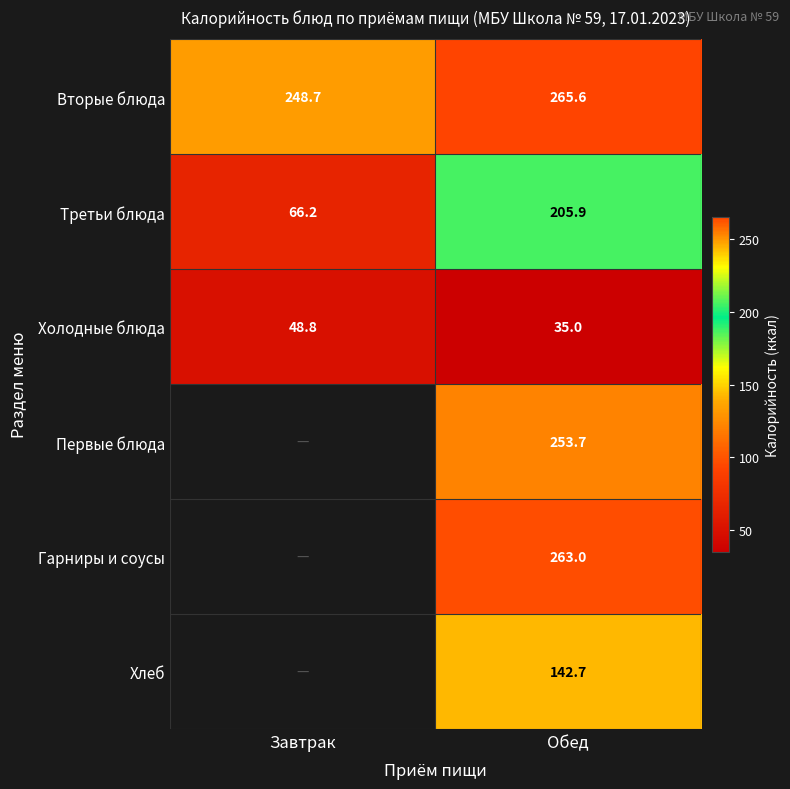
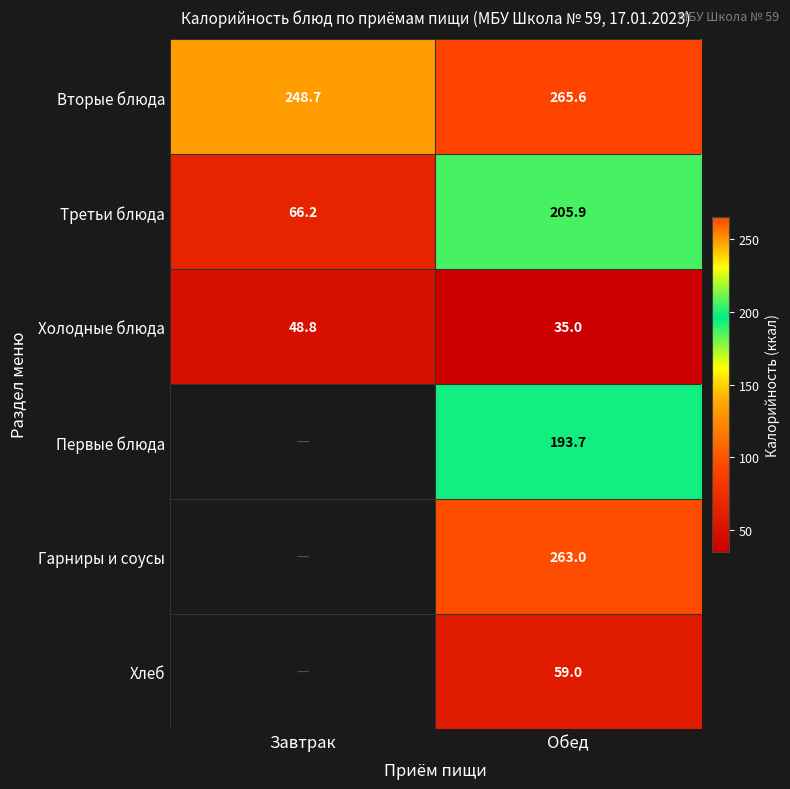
  {
    "Вторые блюда": {
      "Завтрак": 248.7,
      "Обед": 265.6
    },
    "Третьи блюда": {
      "Завтрак": 66.2,
      "Обед": 205.9
    },
    "Холодные блюда": {
      "Завтрак": 48.8,
      "Обед": 35.0
    },
    "Первые блюда": {
-     "Обед": 253.7
+     "Обед": 193.7
    },
    "Гарниры и соусы": {
      "Обед": 263.0
    },
    "Хлеб": {
-     "Обед": 142.7
+     "Обед": 59.0
    }
  }
